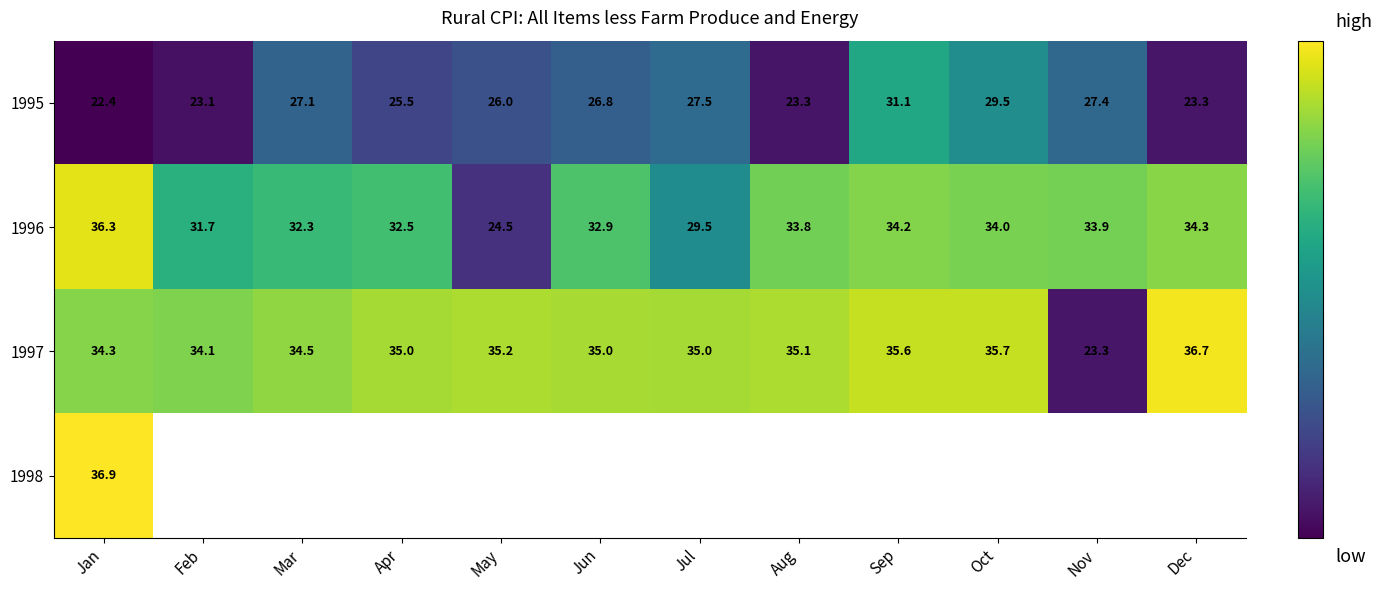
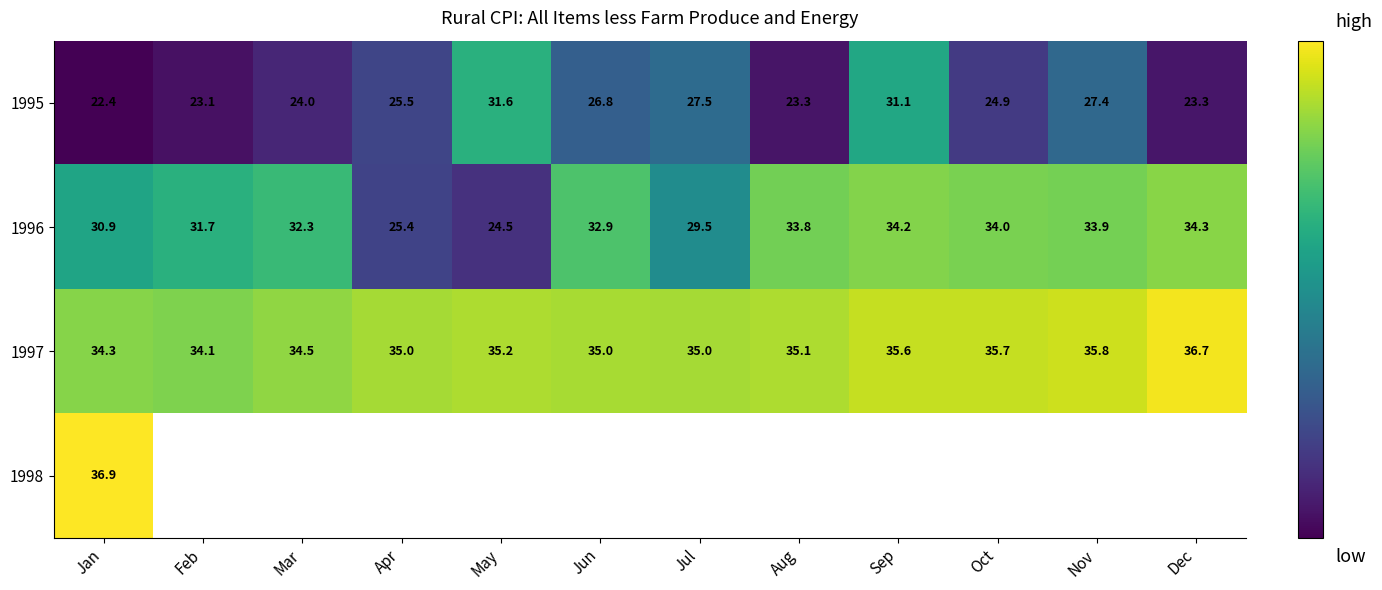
  {
    "1995": {
      "Jan": 22.4,
      "Feb": 23.1,
-     "Mar": 27.1,
+     "Mar": 24.0,
      "Apr": 25.5,
-     "May": 26.0,
+     "May": 31.6,
      "Jun": 26.8,
      "Jul": 27.5,
      "Aug": 23.3,
      "Sep": 31.1,
-     "Oct": 29.5,
+     "Oct": 24.9,
      "Nov": 27.4,
      "Dec": 23.3
    },
    "1996": {
-     "Jan": 36.3,
+     "Jan": 30.9,
      "Feb": 31.7,
      "Mar": 32.3,
-     "Apr": 32.5,
+     "Apr": 25.4,
      "May": 24.5,
      "Jun": 32.9,
      "Jul": 29.5,
      "Aug": 33.8,
      "Sep": 34.2,
      "Oct": 34.0,
      "Nov": 33.9,
      "Dec": 34.3
    },
    "1997": {
      "Jan": 34.3,
      "Feb": 34.1,
      "Mar": 34.5,
      "Apr": 35.0,
      "May": 35.2,
      "Jun": 35.0,
      "Jul": 35.0,
      "Aug": 35.1,
      "Sep": 35.6,
      "Oct": 35.7,
-     "Nov": 23.3,
+     "Nov": 35.8,
      "Dec": 36.7
    },
    "1998": {
      "Jan": 36.9
    }
  }
